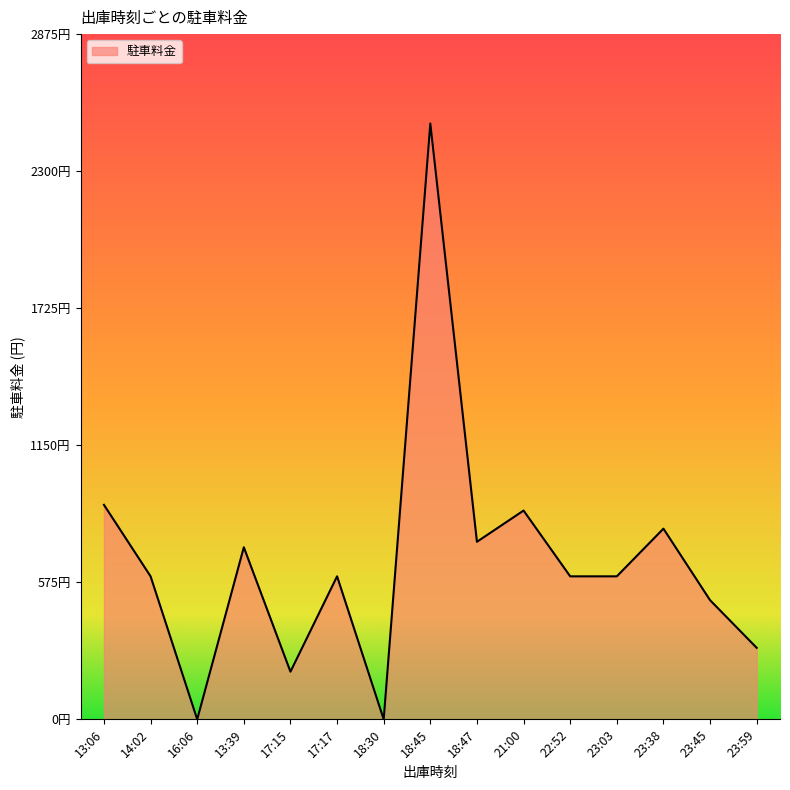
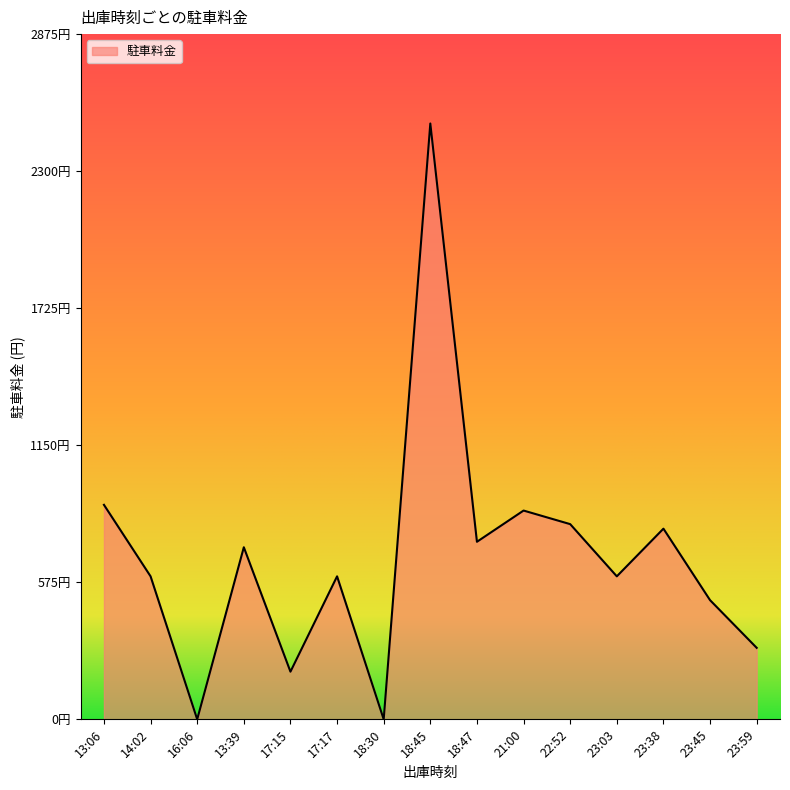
  {
    "13:06": "900円",
    "14:02": "600円",
    "16:06": "0円",
    "13:39": "720円",
    "17:15": "200円",
    "17:17": "600円",
    "18:30": "0円",
    "18:45": "2500円",
    "18:47": "750円",
    "21:00": "880円",
-   "22:52": "600円",
+   "22:52": "820円",
    "23:03": "600円",
    "23:38": "800円",
    "23:45": "500円",
    "23:59": "300円"
  }
